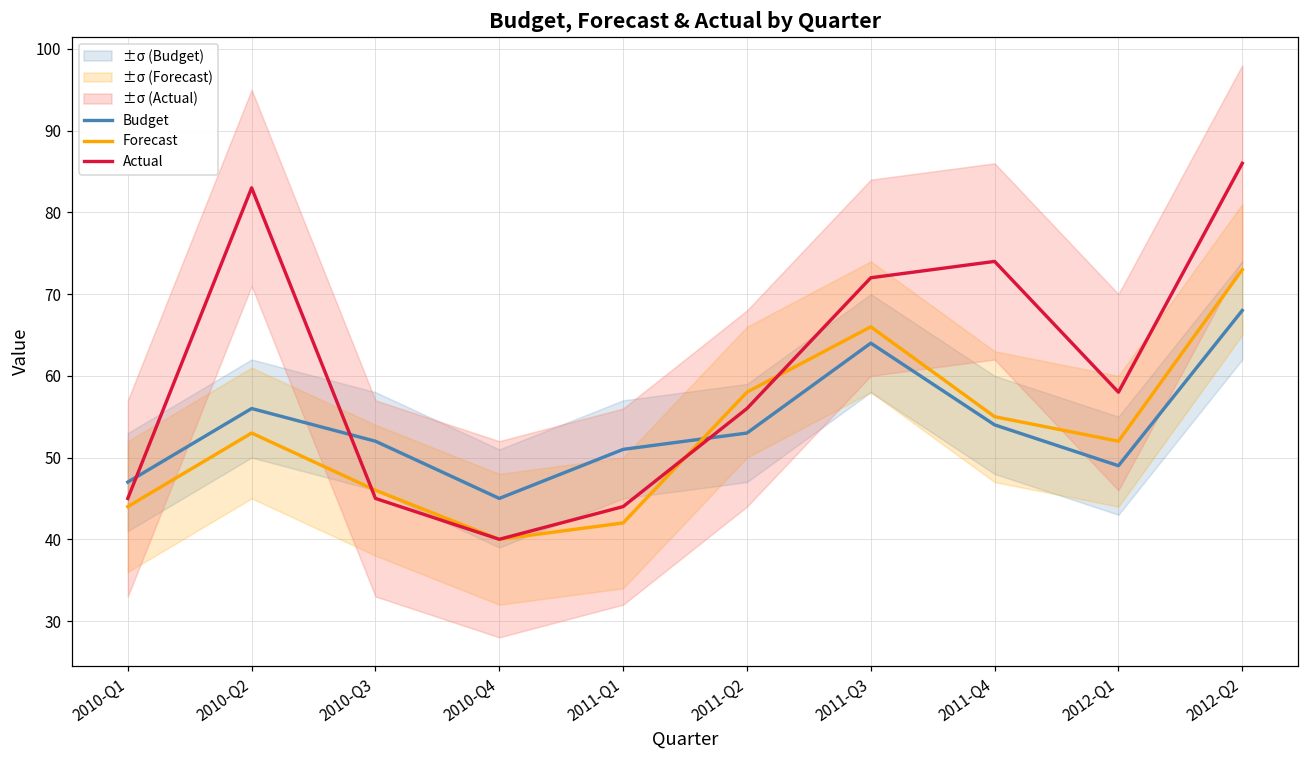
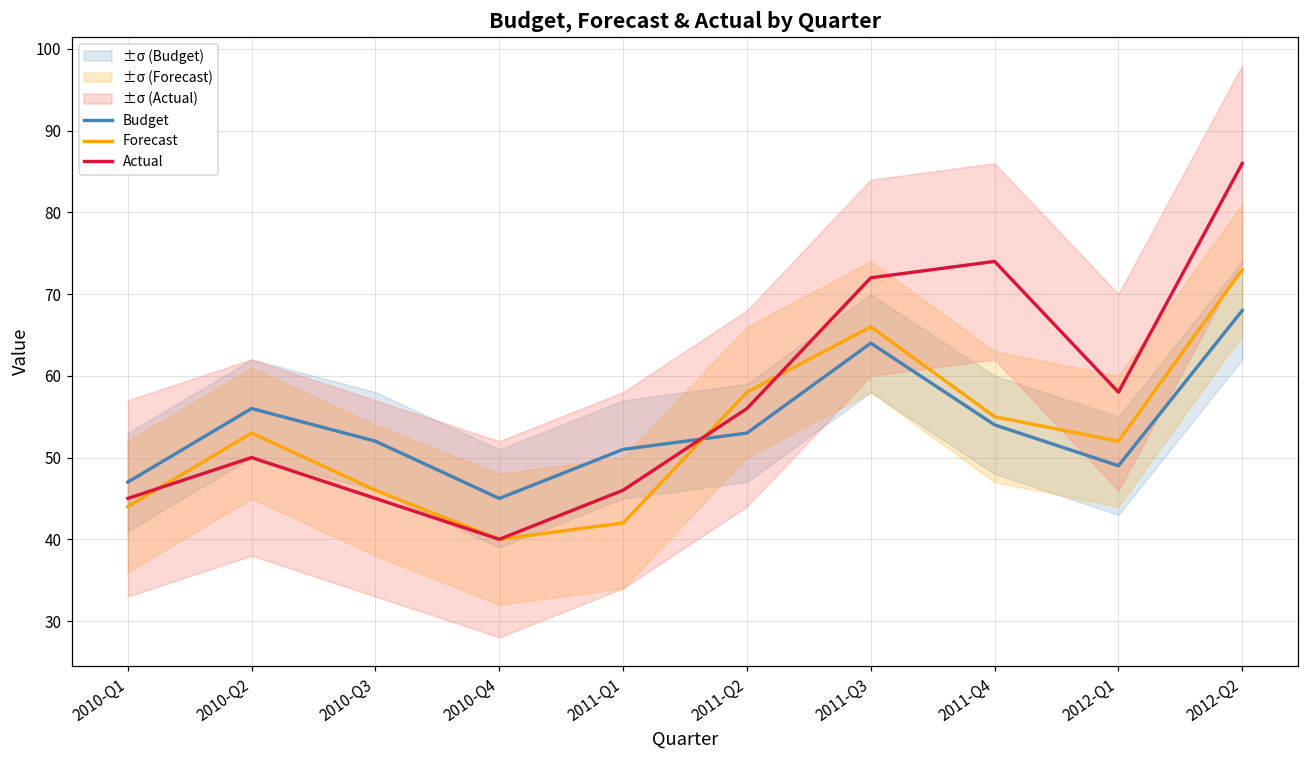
  {
    "Actual": {
      "2010-Q1": 45,
-     "2010-Q2": 83,
+     "2010-Q2": 50,
      "2010-Q3": 45,
-     "2011-Q1": 44,
+     "2011-Q1": 46,
      "2011-Q2": 56,
      "2011-Q3": 72,
      "2011-Q4": 74,
      "2012-Q1": 58,
      "2012-Q2": 86
    }
  }
